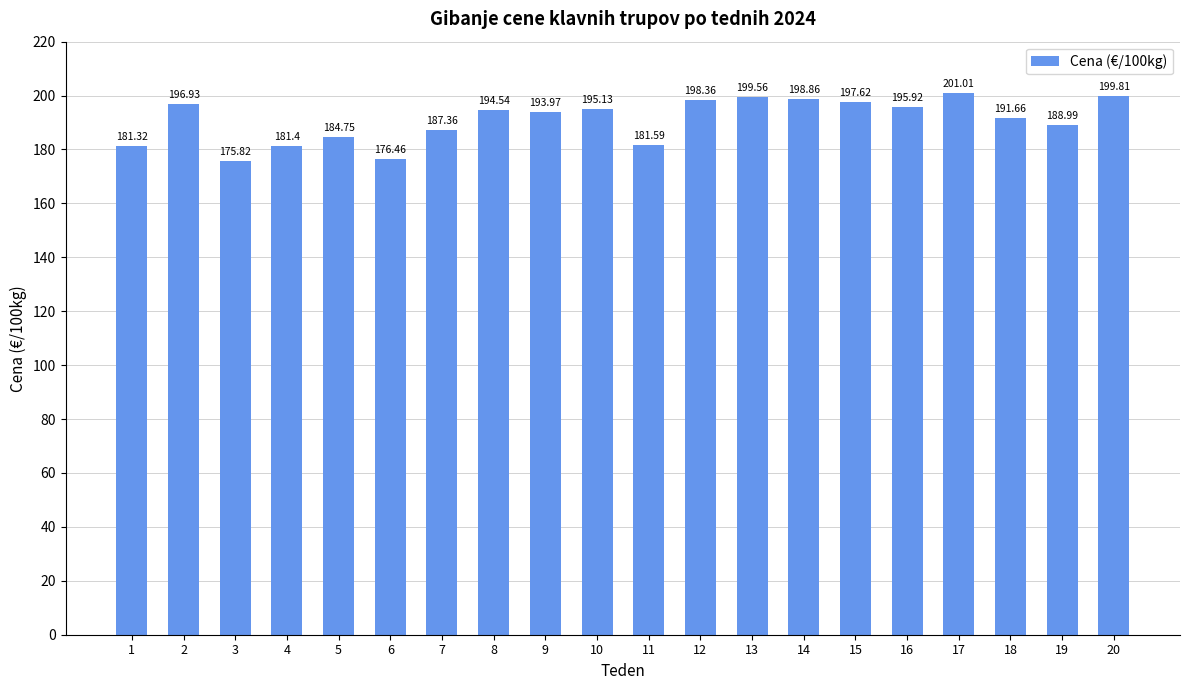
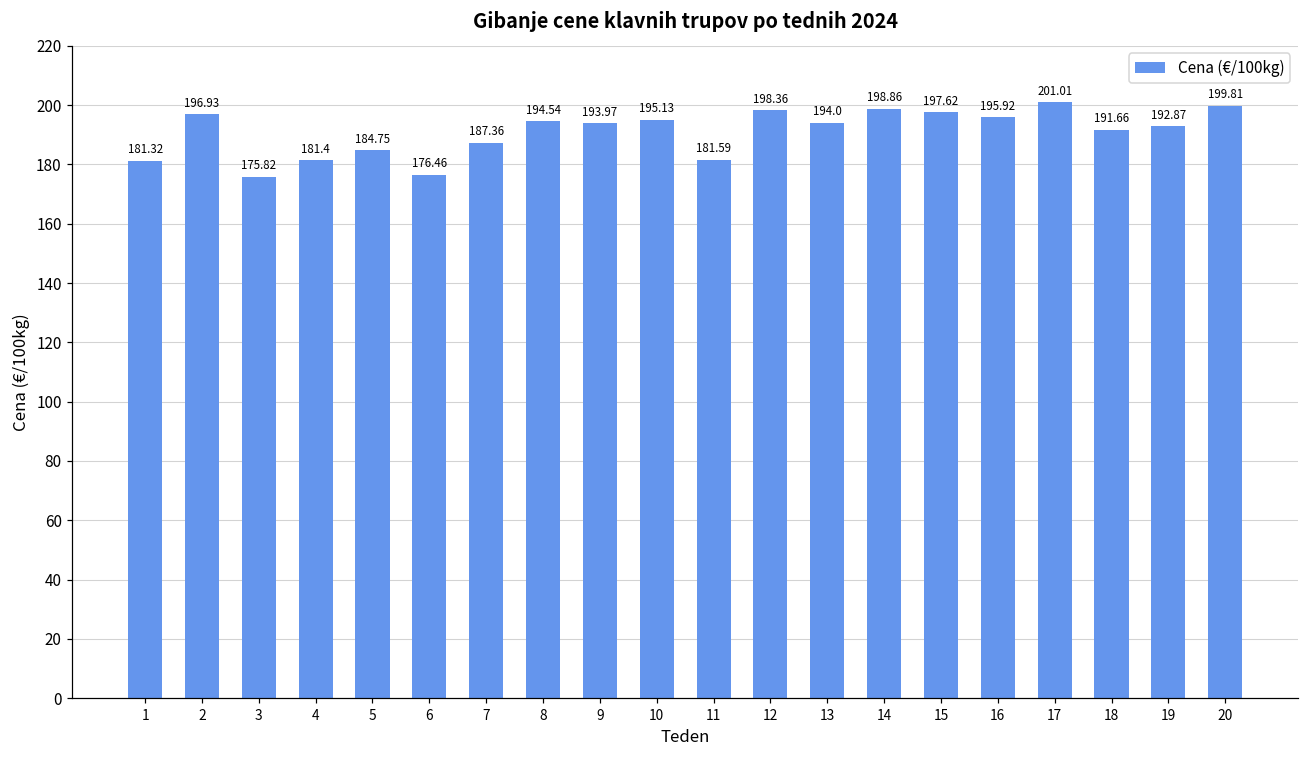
  {
    "1": 181.32,
    "2": 196.93,
    "3": 175.82,
    "4": 181.4,
    "5": 184.75,
    "6": 176.46,
    "7": 187.36,
    "8": 194.54,
    "9": 193.97,
    "10": 195.13,
    "11": 181.59,
    "12": 198.36,
-   "13": 199.56,
+   "13": 194.0,
    "14": 198.86,
    "15": 197.62,
    "16": 195.92,
    "17": 201.01,
    "18": 191.66,
-   "19": 188.99,
+   "19": 192.87,
    "20": 199.81
  }
